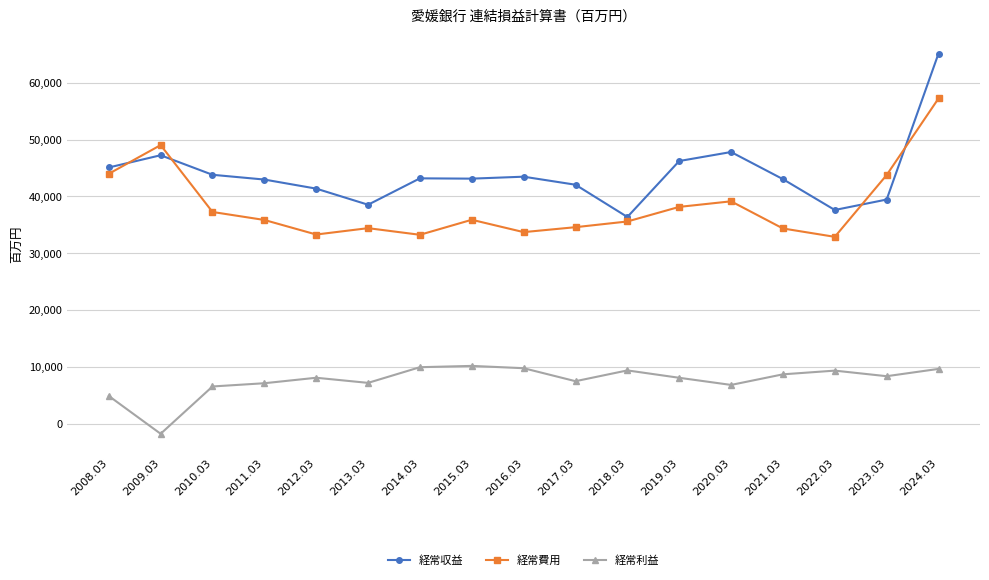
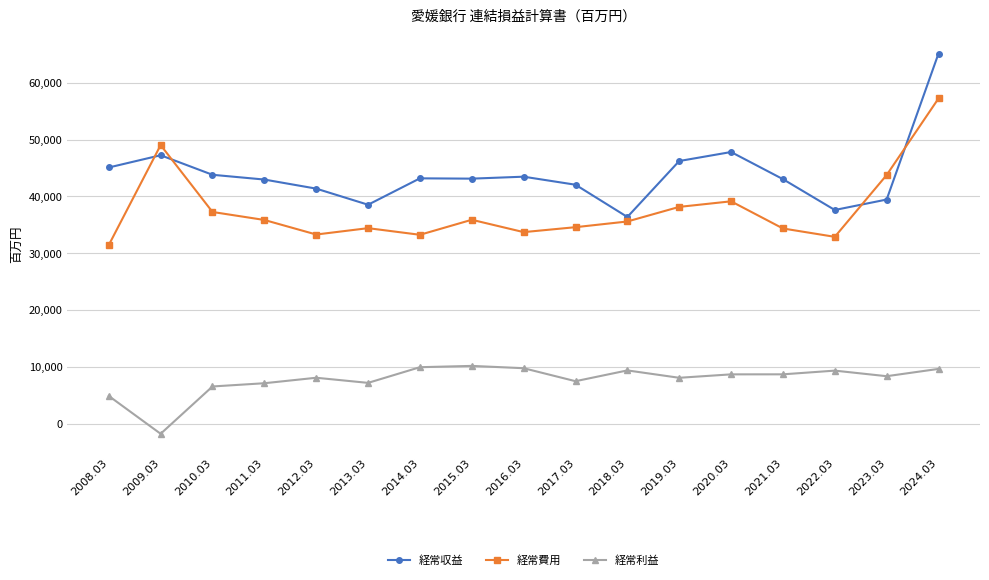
  {
    "経常収益": {
      "2008.03": "45,000",
      "2009.03": "47,000",
      "2010.03": "44,000",
      "2011.03": "43,000",
      "2012.03": "41,000",
      "2013.03": "39,000",
      "2014.03": "43,000",
      "2015.03": "43,000",
      "2016.03": "43,000",
      "2017.03": "42,000",
      "2018.03": "36,000",
      "2019.03": "46,000",
      "2020.03": "48,000",
      "2021.03": "43,000",
      "2022.03": "38,000",
      "2023.03": "39,000",
      "2024.03": "65,000"
    },
    "経常費用": {
-     "2008.03": "44,000",
+     "2008.03": "31,000",
      "2009.03": "49,000",
      "2010.03": "37,000",
      "2011.03": "36,000",
      "2012.03": "33,000",
      "2013.03": "34,000",
      "2014.03": "33,000",
      "2015.03": "36,000",
      "2016.03": "34,000",
      "2017.03": "35,000",
      "2018.03": "36,000",
      "2019.03": "38,000",
      "2020.03": "39,000",
      "2021.03": "34,000",
      "2022.03": "33,000",
      "2023.03": "44,000",
      "2024.03": "57,000"
    },
    "経常利益": {
      "2008.03": "5,000",
      "2009.03": "-2,000",
      "2010.03": "7,000",
      "2011.03": "7,000",
      "2012.03": "8,000",
      "2013.03": "7,000",
      "2014.03": "10,000",
      "2015.03": "10,000",
      "2016.03": "10,000",
      "2017.03": "7,000",
      "2018.03": "9,000",
      "2019.03": "8,000",
-     "2020.03": "7,000",
+     "2020.03": "9,000",
      "2021.03": "9,000",
      "2022.03": "9,000",
      "2023.03": "8,000",
      "2024.03": "10,000"
    }
  }
